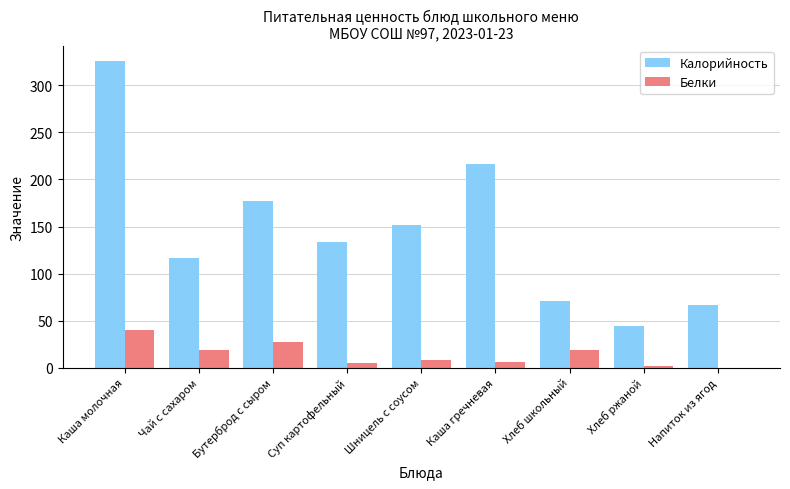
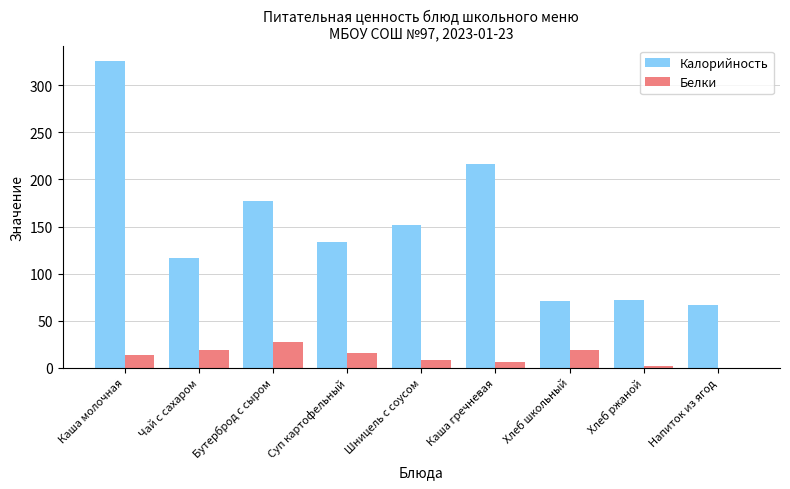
  {
    "Калорийность": {
      "Каша молочная": 330,
      "Чай с сахаром": 120,
      "Бутерброд с сыром": 180,
      "Суп картофельный": 130,
      "Шницель с соусом": 150,
      "Каша гречневая": 220,
      "Хлеб школьный": 70,
-     "Хлеб ржаной": 40,
+     "Хлеб ржаной": 70,
      "Напиток из ягод": 70
    },
    "Белки": {
-     "Каша молочная": 40,
+     "Каша молочная": 10,
      "Чай с сахаром": 20,
      "Бутерброд с сыром": 30,
-     "Суп картофельный": 10,
+     "Суп картофельный": 20,
      "Шницель с соусом": 10,
      "Каша гречневая": 10,
      "Хлеб школьный": 20,
      "Напиток из ягод": 0
    }
  }
